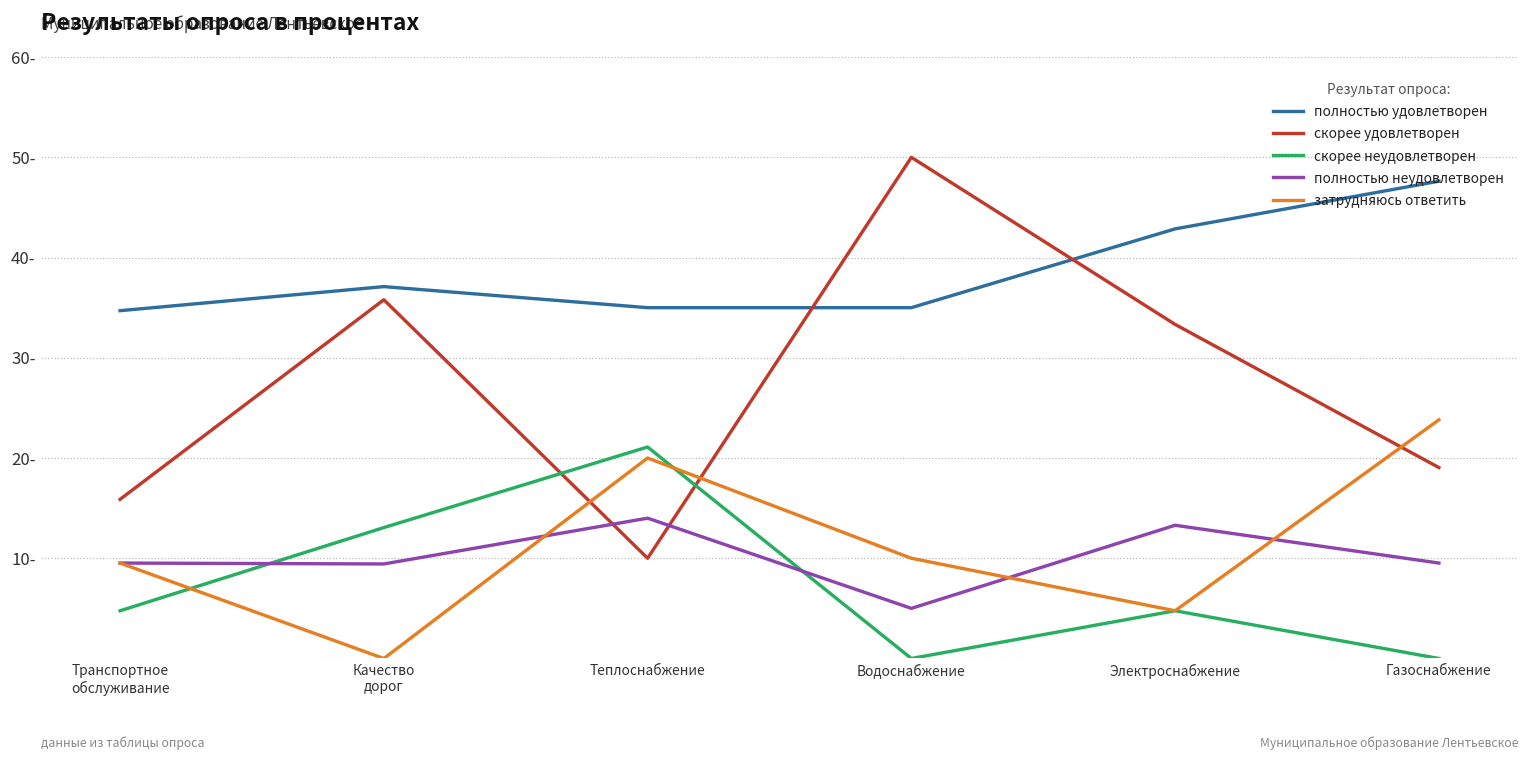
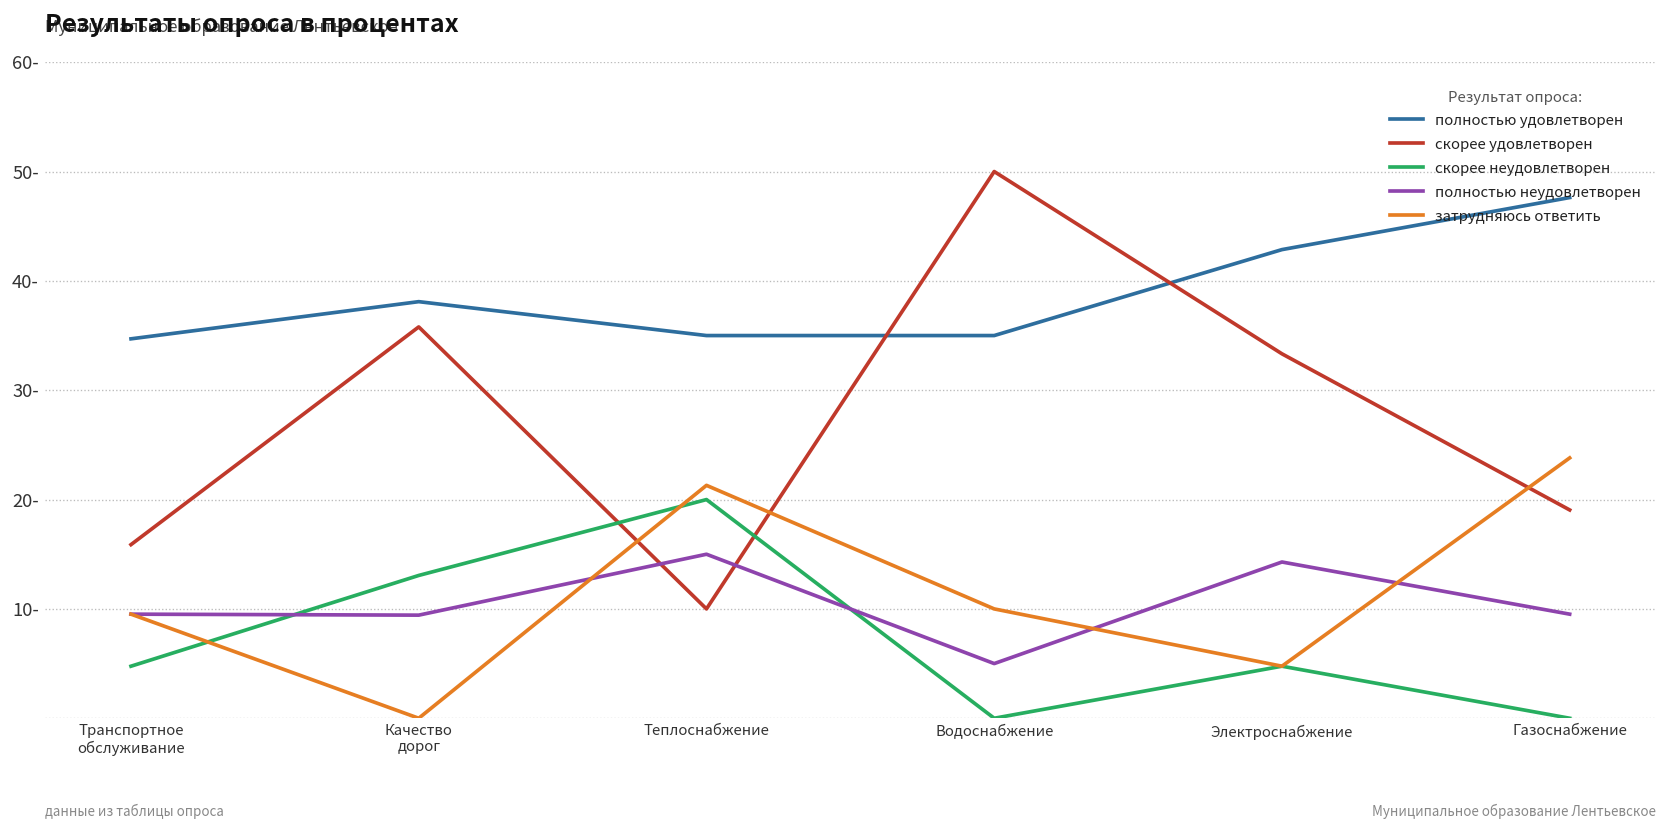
  {
    "полностью удовлетворен": {
      "Транспортное обслуживание": "35-",
-     "Качество дорог": "37-",
+     "Качество дорог": "38-",
      "Теплоснабжение": "35-",
      "Водоснабжение": "35-",
      "Электроснабжение": "43-",
      "Газоснабжение": "48-"
    },
    "скорее удовлетворен": {
      "Транспортное обслуживание": "16-",
      "Качество дорог": "36-",
      "Теплоснабжение": "10-",
      "Водоснабжение": "50-",
      "Электроснабжение": "33-",
      "Газоснабжение": "19-"
    },
    "скорее неудовлетворен": {
      "Транспортное обслуживание": "5-",
      "Качество дорог": "13-",
-     "Теплоснабжение": "21-",
+     "Теплоснабжение": "20-",
      "Водоснабжение": "0-",
      "Газоснабжение": "0-"
    },
    "полностью неудовлетворен": {
      "Качество дорог": "9-",
-     "Теплоснабжение": "14-",
+     "Теплоснабжение": "15-",
      "Водоснабжение": "5-",
-     "Электроснабжение": "13-",
+     "Электроснабжение": "14-",
      "Газоснабжение": "10-"
    },
    "затрудняюсь ответить": {
      "Качество дорог": "0-",
-     "Теплоснабжение": "20-",
+     "Теплоснабжение": "21-",
      "Водоснабжение": "10-",
      "Газоснабжение": "24-"
    }
  }
